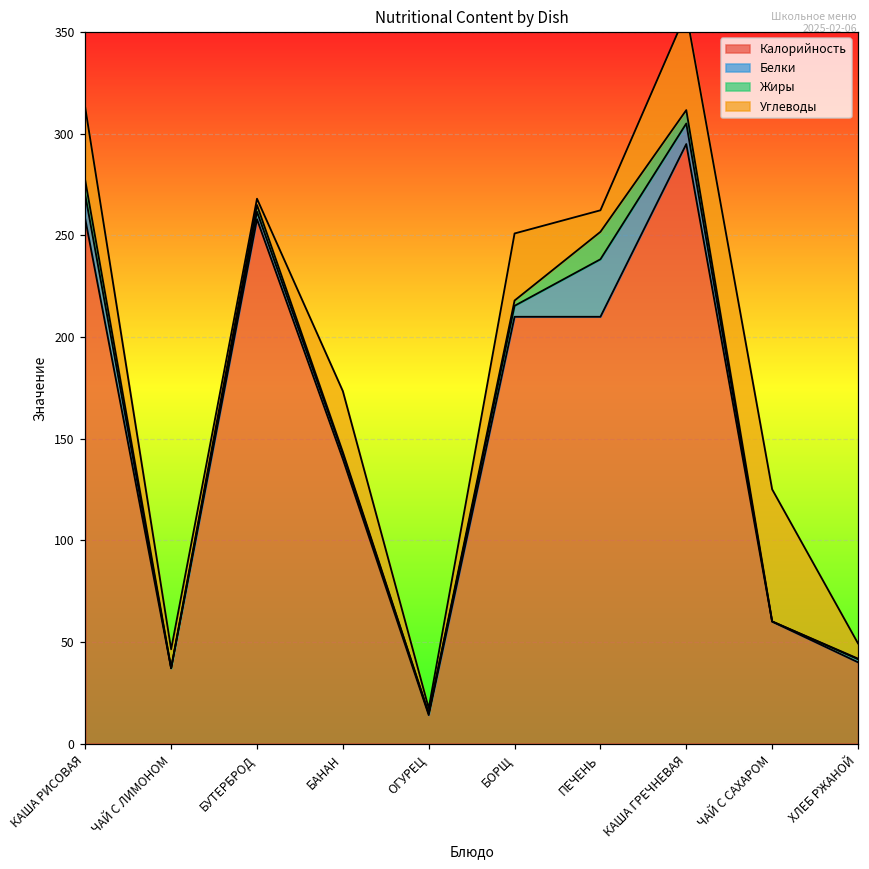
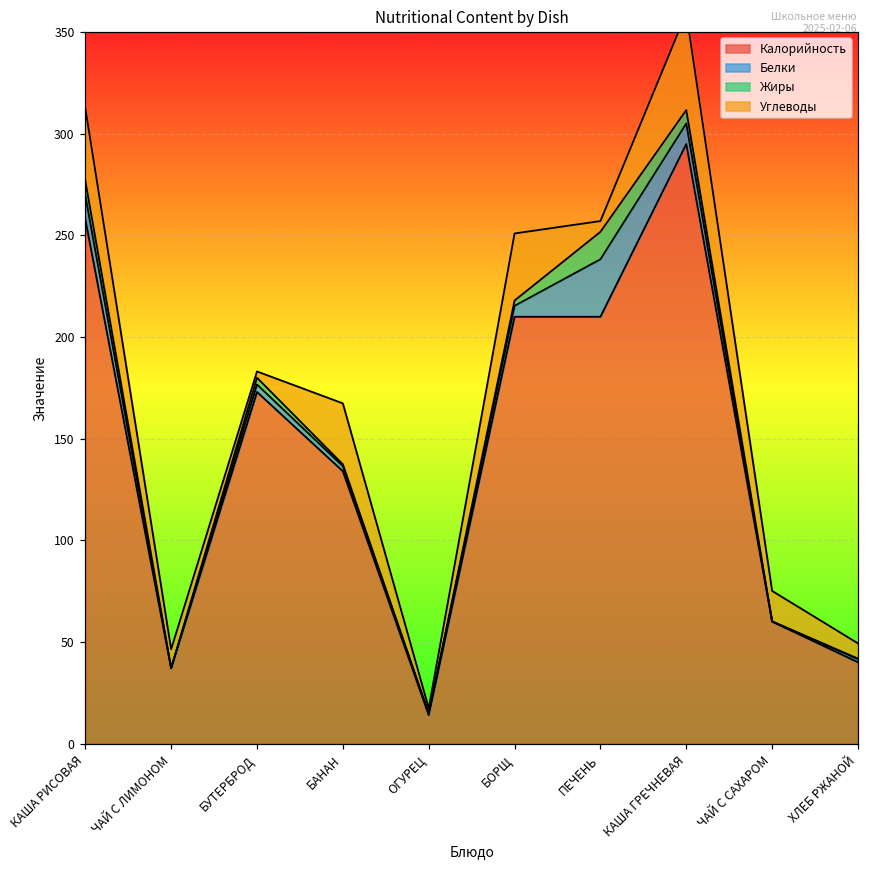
  {
    "Калорийность": {
      "КАША РИСОВАЯ": 258,
-     "БУТЕРБРОД": 258,
-     "БАНАН": 140,
+     "БУТЕРБРОД": 173,
+     "БАНАН": 134,
      "БОРЩ": 210,
      "ПЕЧЕНЬ": 210,
      "КАША ГРЕЧНЕВАЯ": 295,
      "ХЛЕБ РЖАНОЙ": 40
    },
    "Белки": {
      "КАША РИСОВАЯ": 12,
      "БУТЕРБРОД": 4,
      "БОРЩ": 5,
      "ПЕЧЕНЬ": 28,
      "КАША ГРЕЧНЕВАЯ": 10
    },
    "Жиры": {
      "КАША РИСОВАЯ": 7,
      "БУТЕРБРОД": 3,
      "БОРЩ": 3,
      "ПЕЧЕНЬ": 14,
      "КАША ГРЕЧНЕВАЯ": 7
    },
    "Углеводы": {
      "КАША РИСОВАЯ": 36,
      "ЧАЙ С ЛИМОНОМ": 9,
      "БУТЕРБРОД": 3,
      "БАНАН": 30,
      "ОГУРЕЦ": 3,
      "БОРЩ": 33,
-     "ПЕЧЕНЬ": 11,
-     "ЧАЙ С САХАРОМ": 65,
+     "ПЕЧЕНЬ": 5,
+     "ЧАЙ С САХАРОМ": 15,
      "ХЛЕБ РЖАНОЙ": 8
    }
  }
